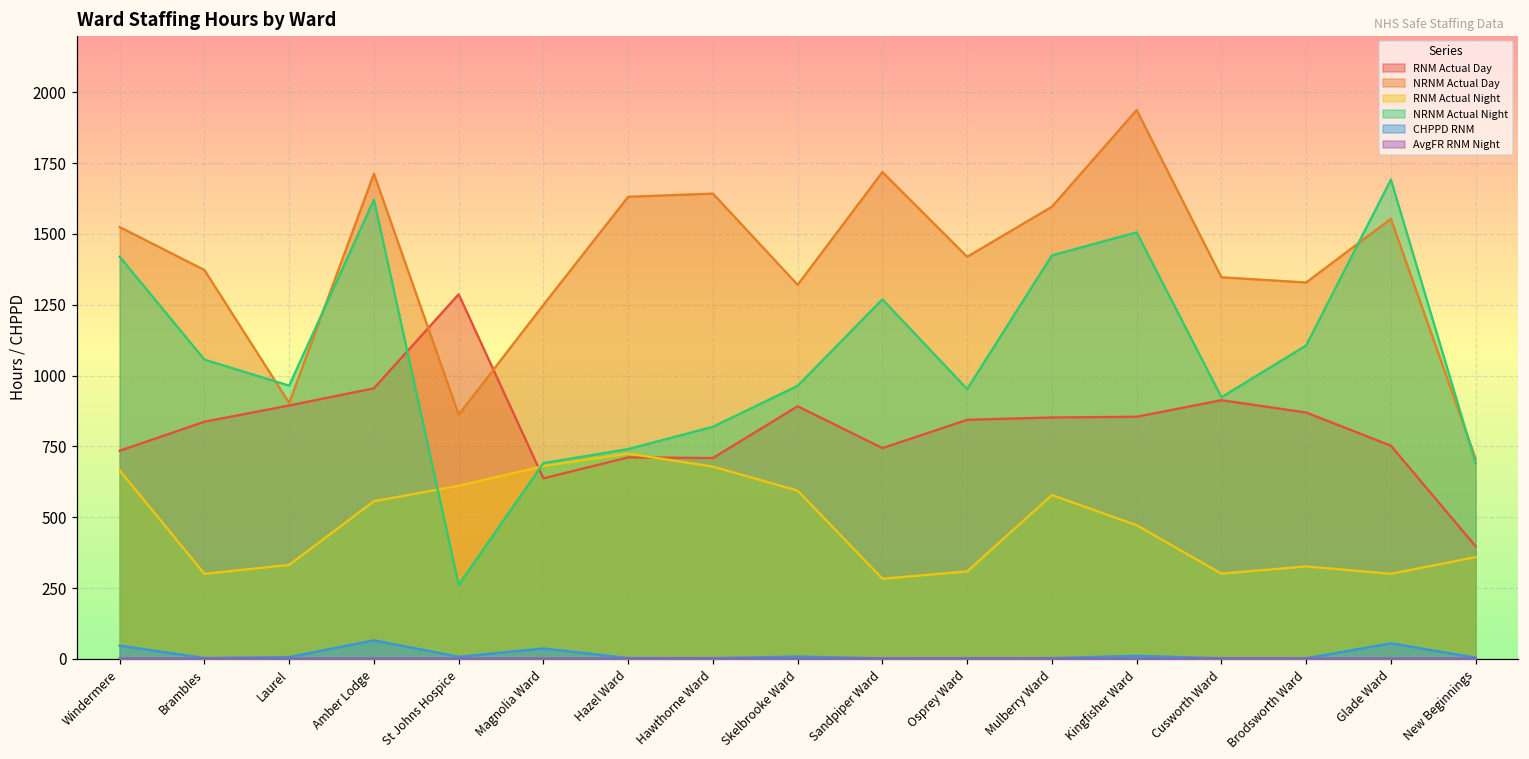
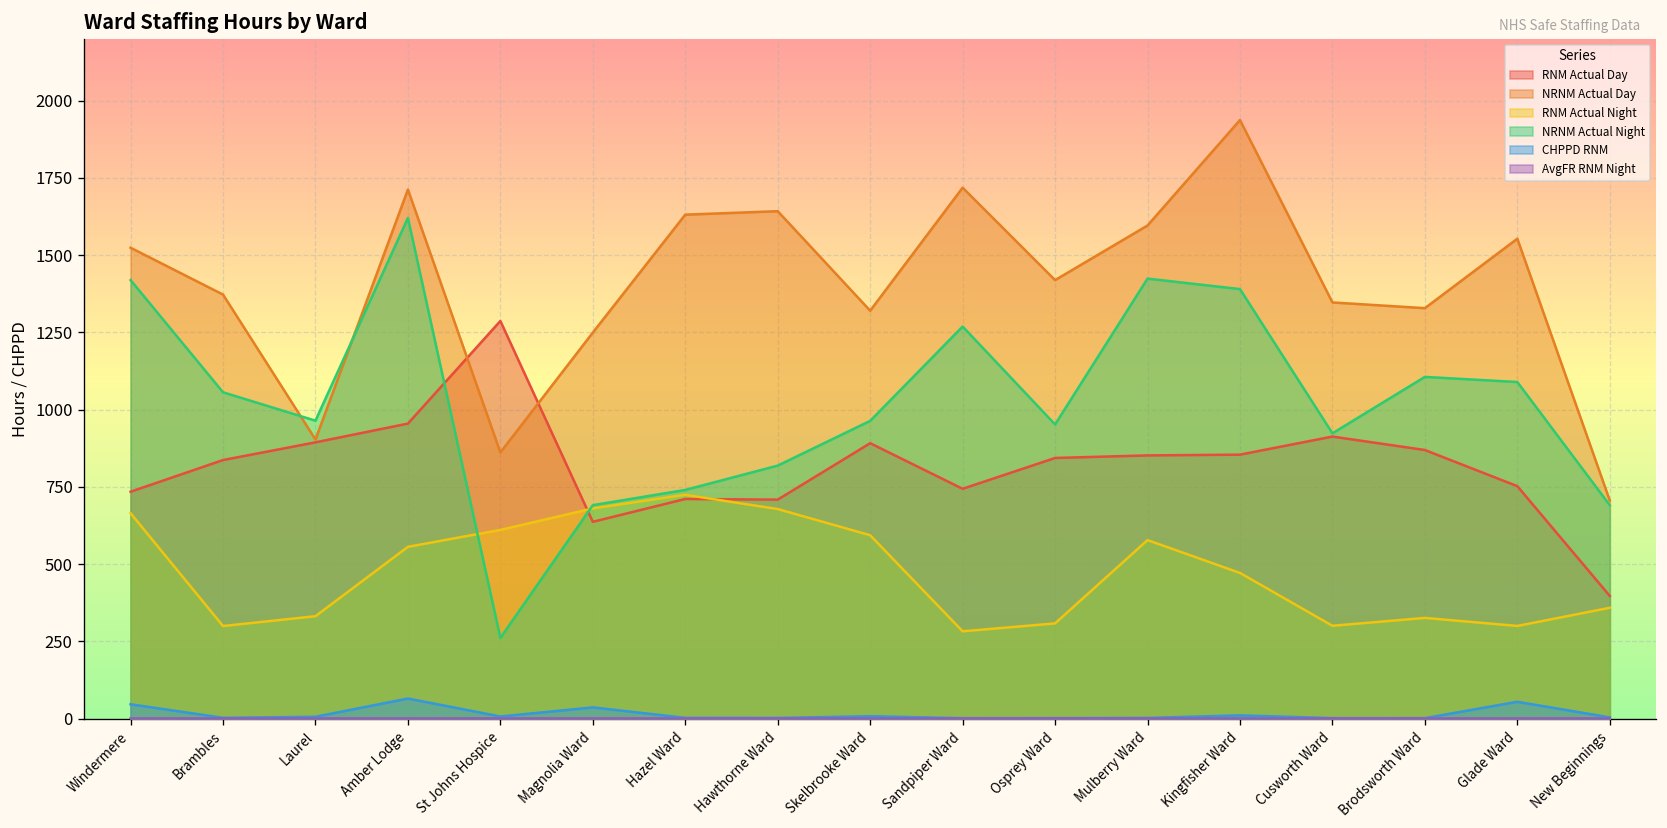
  {
    "NRNM Actual Night": {
      "Windermere": 1420,
      "Brambles": 1060,
      "Laurel": 960,
      "Amber Lodge": 1620,
      "St Johns Hospice": 260,
      "Magnolia Ward": 690,
      "Hazel Ward": 740,
      "Hawthorne Ward": 820,
      "Skelbrooke Ward": 960,
      "Sandpiper Ward": 1270,
      "Osprey Ward": 950,
      "Mulberry Ward": 1420,
-     "Kingfisher Ward": 1510,
+     "Kingfisher Ward": 1390,
      "Cusworth Ward": 920,
      "Brodsworth Ward": 1110,
-     "Glade Ward": 1690,
+     "Glade Ward": 1090,
      "New Beginnings": 690
    },
    "CHPPD RNM": {
      "Windermere": 50,
      "Amber Lodge": 70,
      "Magnolia Ward": 40,
      "Kingfisher Ward": 10,
      "Glade Ward": 50
    },
    "AvgFR RNM Night": {
      "Windermere": 0,
      "Amber Lodge": 0,
      "Magnolia Ward": 0,
      "Kingfisher Ward": 0,
      "Glade Ward": 0
    }
  }
